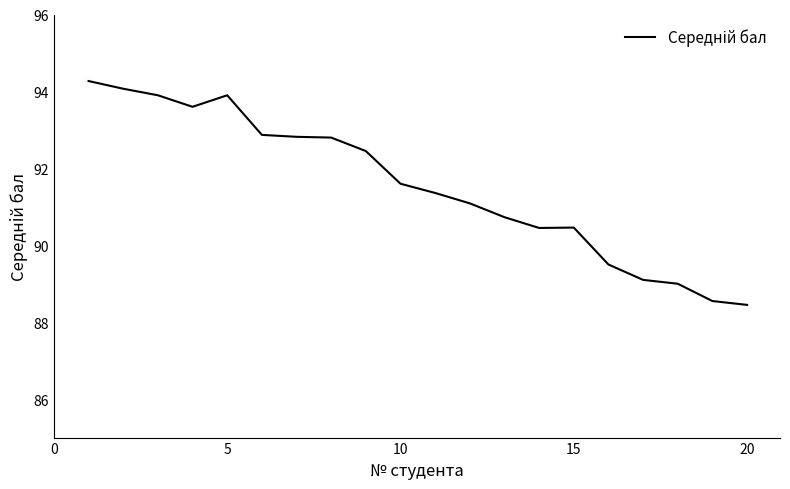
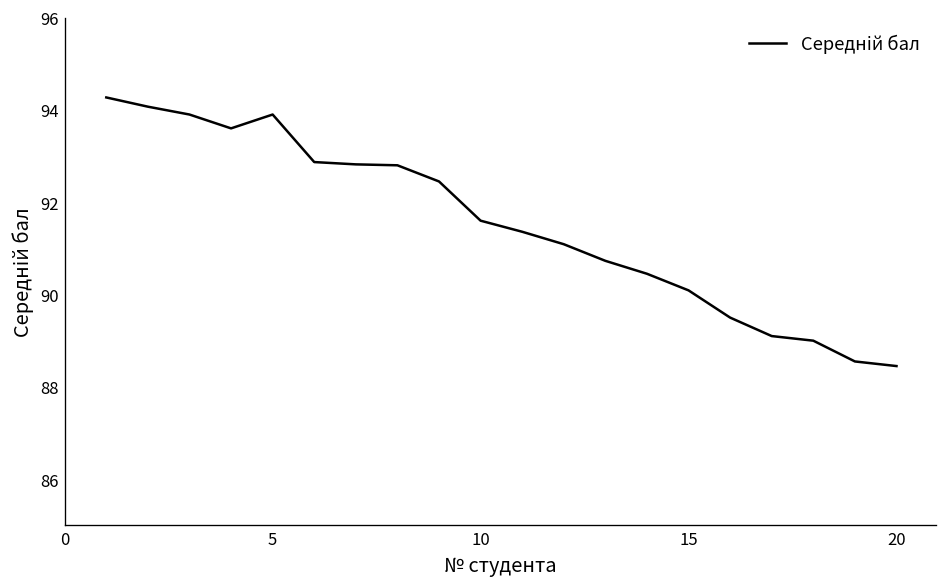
  {
    "5": 93.9,
    "10": 91.6,
-   "15": 90.5,
+   "15": 90.1,
    "20": 88.5
  }
